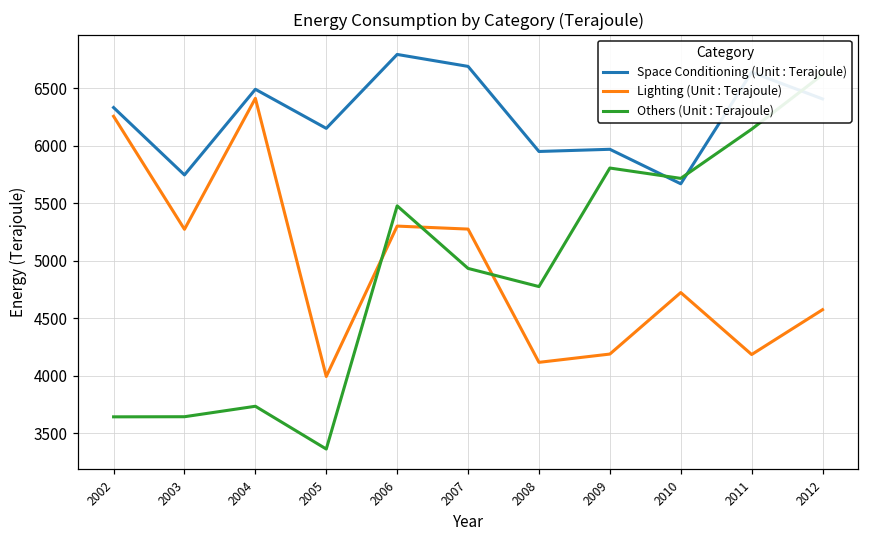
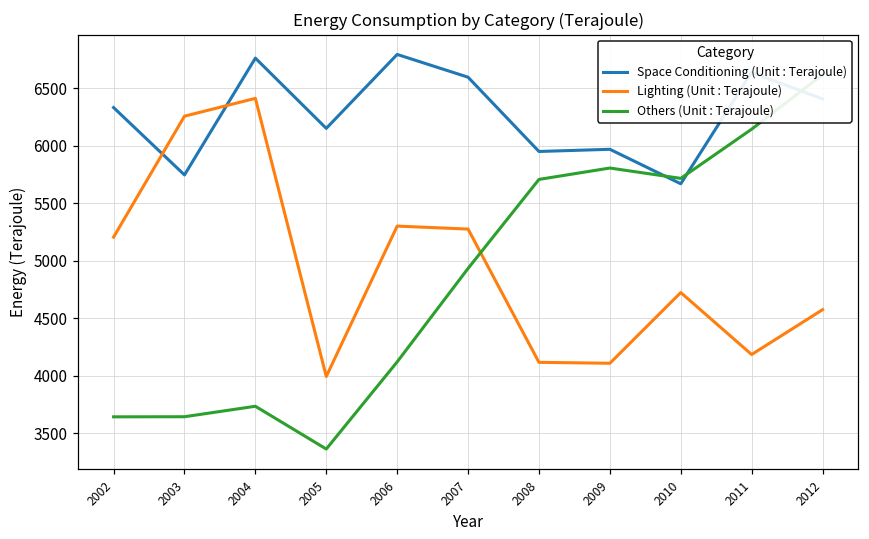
  {
    "Space Conditioning (Unit : Terajoule)": {
      "2002": 6330,
      "2003": 5750,
-     "2004": 6490,
+     "2004": 6760,
      "2005": 6150,
      "2006": 6790,
-     "2007": 6690,
+     "2007": 6600,
      "2008": 5950,
      "2009": 5970,
      "2010": 5670
    },
    "Lighting (Unit : Terajoule)": {
-     "2002": 6260,
-     "2003": 5270,
+     "2002": 5200,
+     "2003": 6260,
      "2004": 6410,
      "2005": 3990,
      "2006": 5300,
      "2007": 5270,
      "2008": 4120,
-     "2009": 4190,
+     "2009": 4110,
      "2010": 4720,
      "2011": 4180,
      "2012": 4570
    },
    "Others (Unit : Terajoule)": {
      "2002": 3640,
      "2003": 3640,
      "2004": 3730,
      "2005": 3360,
-     "2006": 5480,
+     "2006": 4120,
      "2007": 4930,
-     "2008": 4770,
+     "2008": 5710,
      "2009": 5810,
      "2010": 5720,
      "2011": 6140
    }
  }
